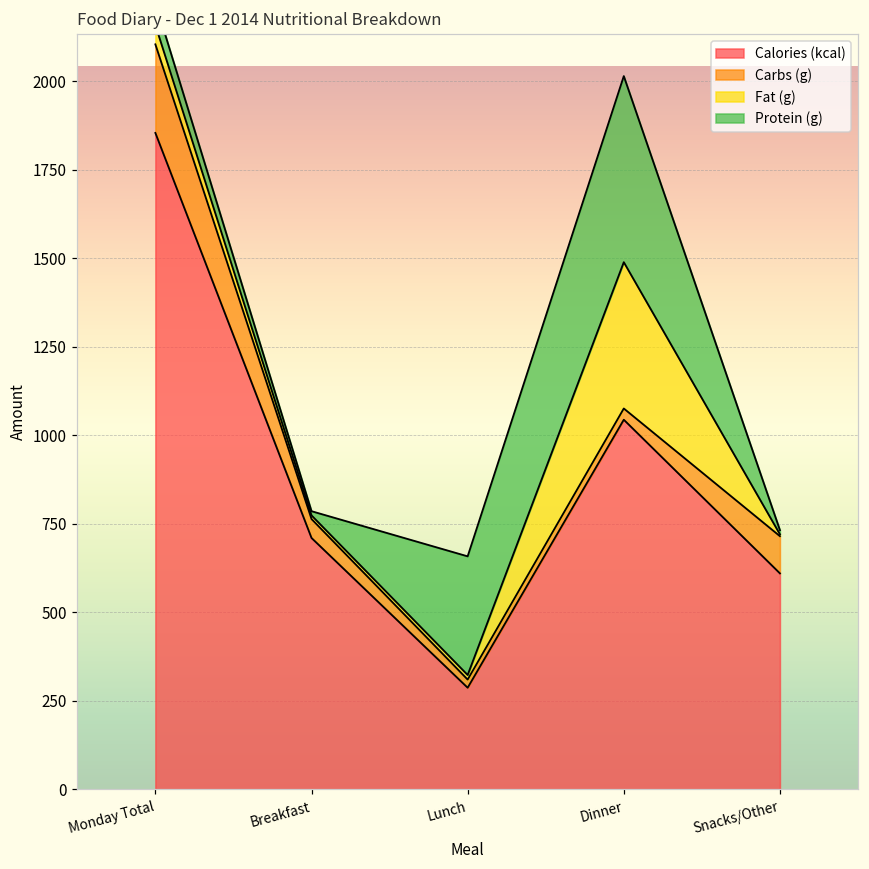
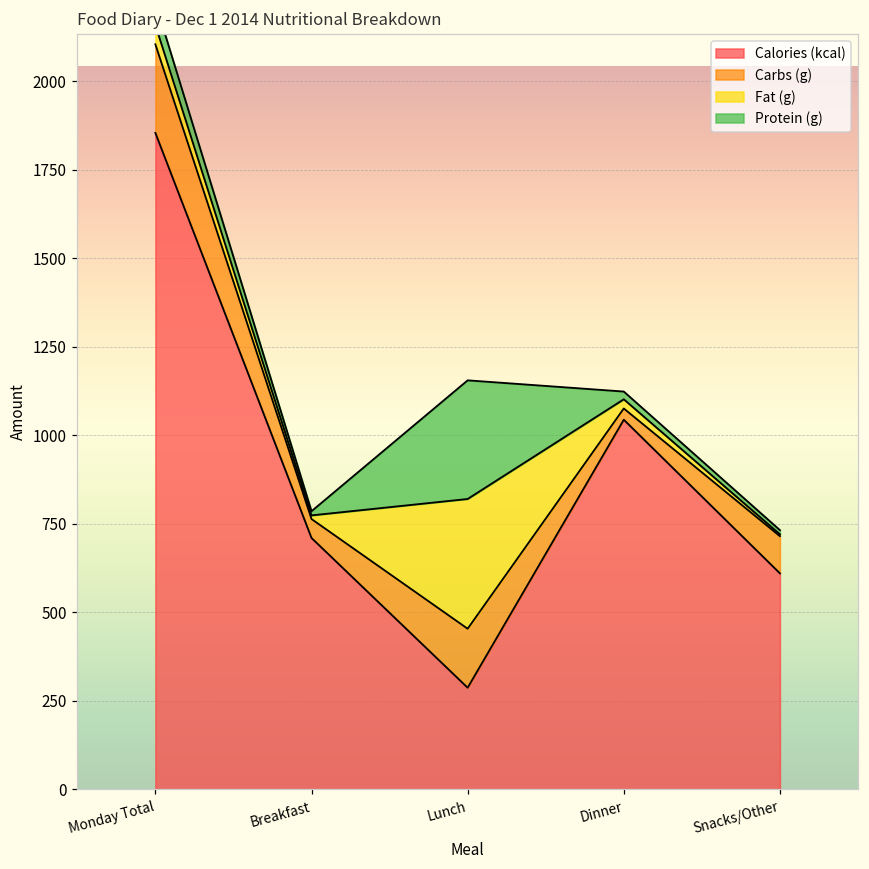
  {
    "Calories (kcal)": {
      "Monday Total": 1850,
      "Breakfast": 710,
      "Lunch": 290,
      "Dinner": 1040,
      "Snacks/Other": 610
    },
    "Carbs (g)": {
      "Monday Total": 250,
      "Breakfast": 50,
-     "Lunch": 20,
+     "Lunch": 170,
      "Dinner": 30
    },
    "Fat (g)": {
      "Breakfast": 10,
-     "Lunch": 10,
-     "Dinner": 410
+     "Lunch": 370,
+     "Dinner": 30
    },
    "Protein (g)": {
      "Breakfast": 10,
      "Lunch": 340,
-     "Dinner": 530,
+     "Dinner": 20,
      "Snacks/Other": 10
    }
  }
